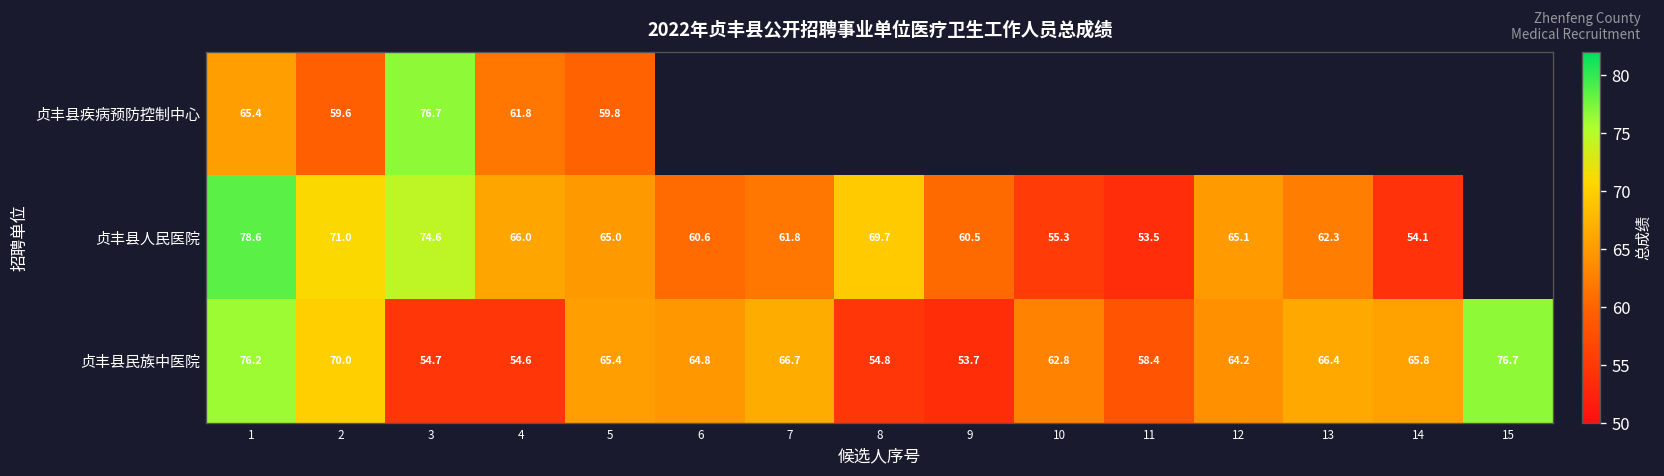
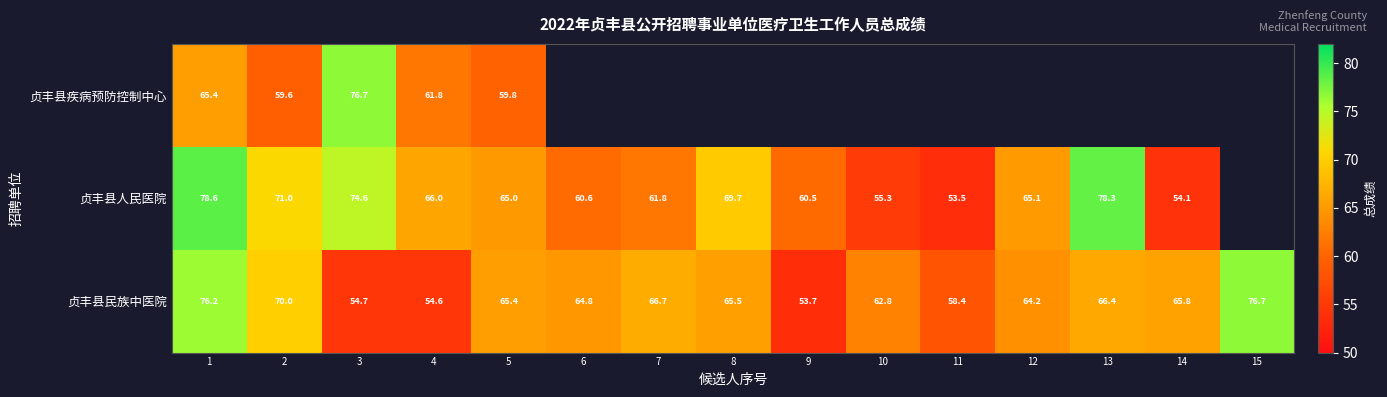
  {
    "贞丰县疾病预防控制中心": {
      "1": 65.4,
      "2": 59.6,
      "3": 76.7,
      "4": 61.8,
      "5": 59.8
    },
    "贞丰县人民医院": {
      "1": 78.6,
      "2": 71.0,
      "3": 74.6,
      "4": 66.0,
      "5": 65.0,
      "6": 60.6,
      "7": 61.8,
      "8": 69.7,
      "9": 60.5,
      "10": 55.3,
      "11": 53.5,
      "12": 65.1,
-     "13": 62.3,
+     "13": 78.3,
      "14": 54.1
    },
    "贞丰县民族中医院": {
      "1": 76.2,
      "2": 70.0,
      "3": 54.7,
      "4": 54.6,
      "5": 65.4,
      "6": 64.8,
      "7": 66.7,
-     "8": 54.8,
+     "8": 65.5,
      "9": 53.7,
      "10": 62.8,
      "11": 58.4,
      "12": 64.2,
      "13": 66.4,
      "14": 65.8,
      "15": 76.7
    }
  }
